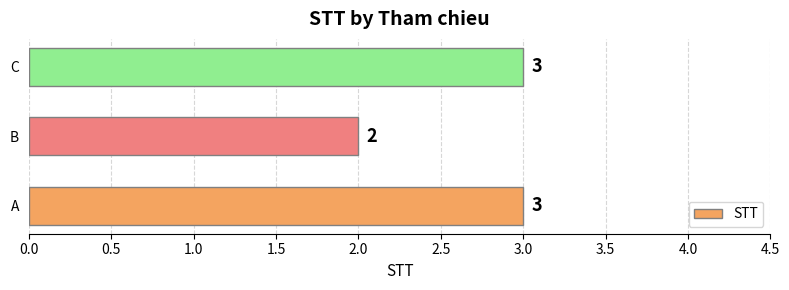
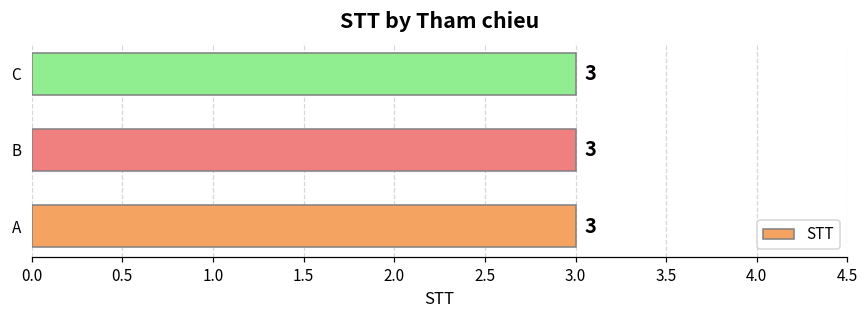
  {
    "C": 3,
-   "B": 2,
+   "B": 3,
    "A": 3
  }
